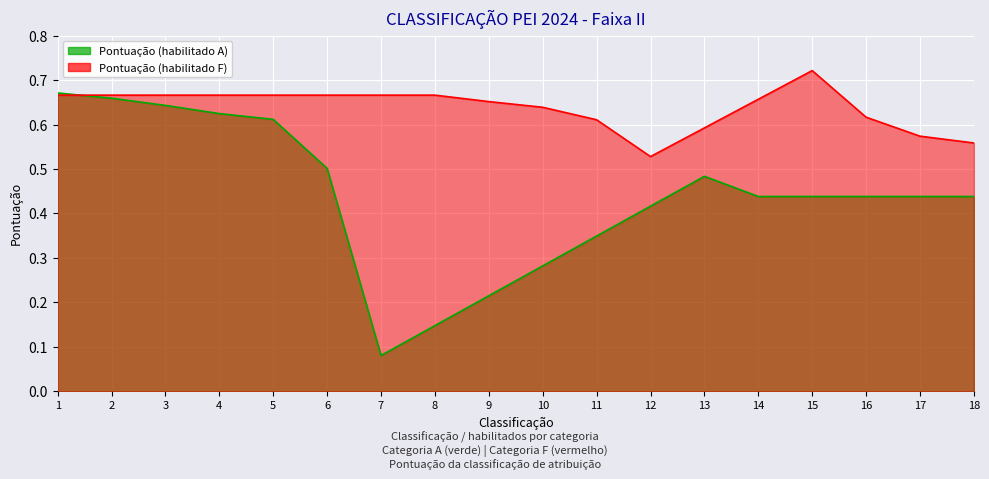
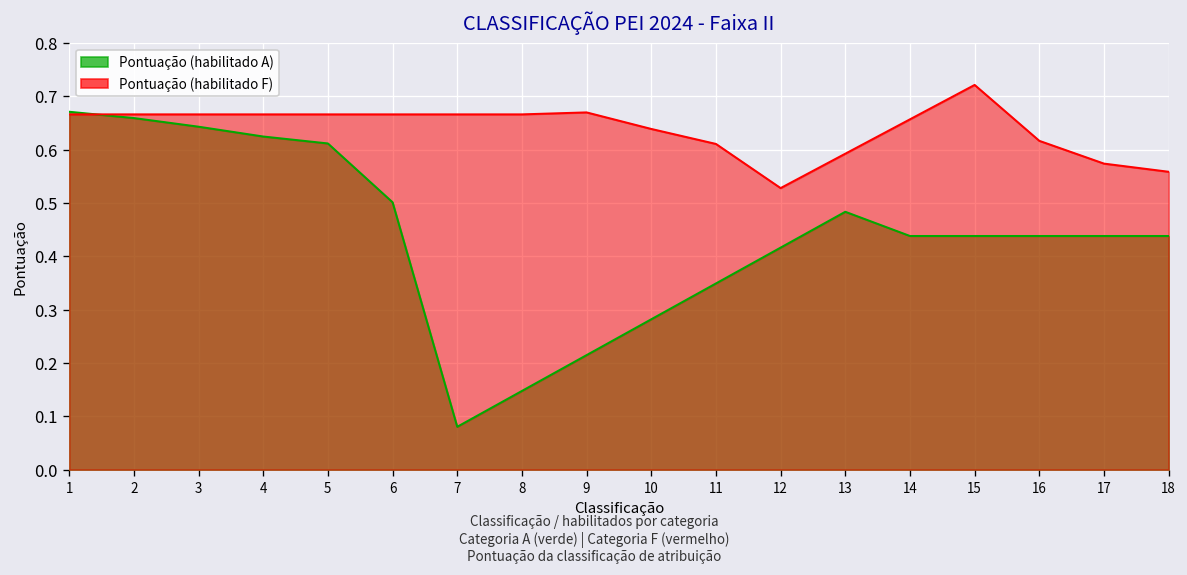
  {
    "Pontuação (habilitado A)": {
      "2": 0.66,
      "3": 0.64,
      "4": 0.62,
      "5": 0.61,
      "6": 0.50,
      "7": 0.08,
      "8": 0.15,
      "9": 0.21,
      "10": 0.28,
      "11": 0.35,
      "12": 0.42,
      "13": 0.48,
      "14": 0.44,
      "15": 0.44,
      "16": 0.44,
      "17": 0.44,
      "18": 0.44
    },
    "Pontuação (habilitado F)": {
      "2": 0.67,
      "3": 0.67,
      "4": 0.67,
      "5": 0.67,
      "6": 0.67,
      "7": 0.67,
      "8": 0.67,
-     "9": 0.65,
+     "9": 0.67,
      "10": 0.64,
      "11": 0.61,
      "12": 0.53,
      "13": 0.59,
      "14": 0.66,
      "15": 0.72,
      "16": 0.62,
      "17": 0.57,
      "18": 0.56
    }
  }
